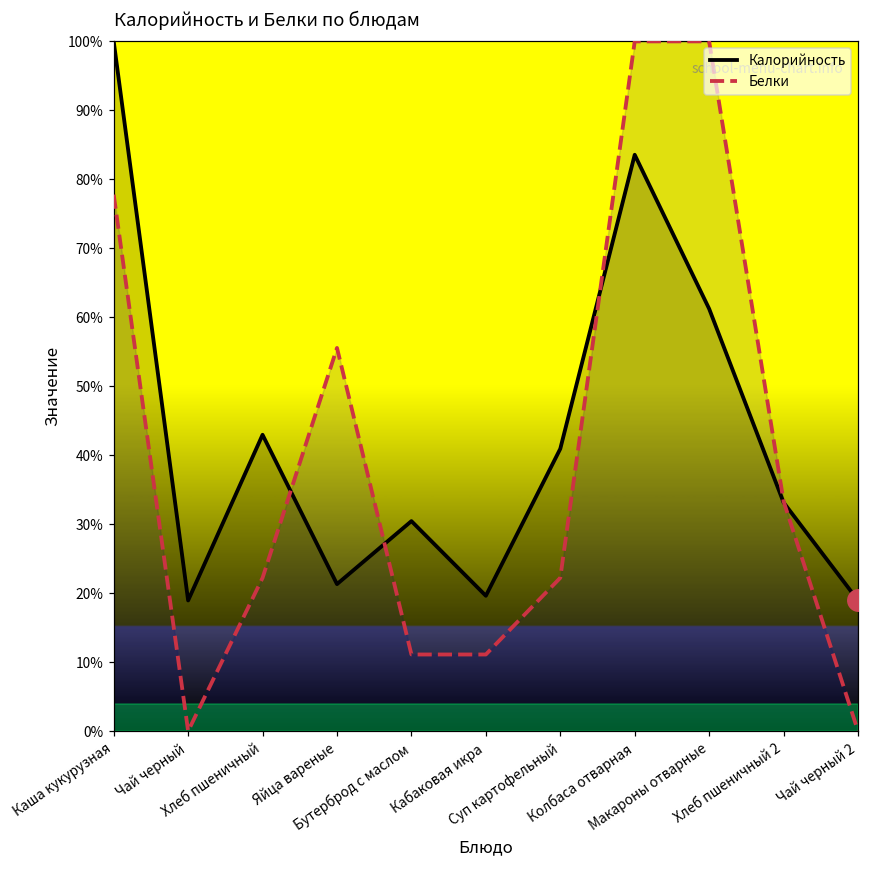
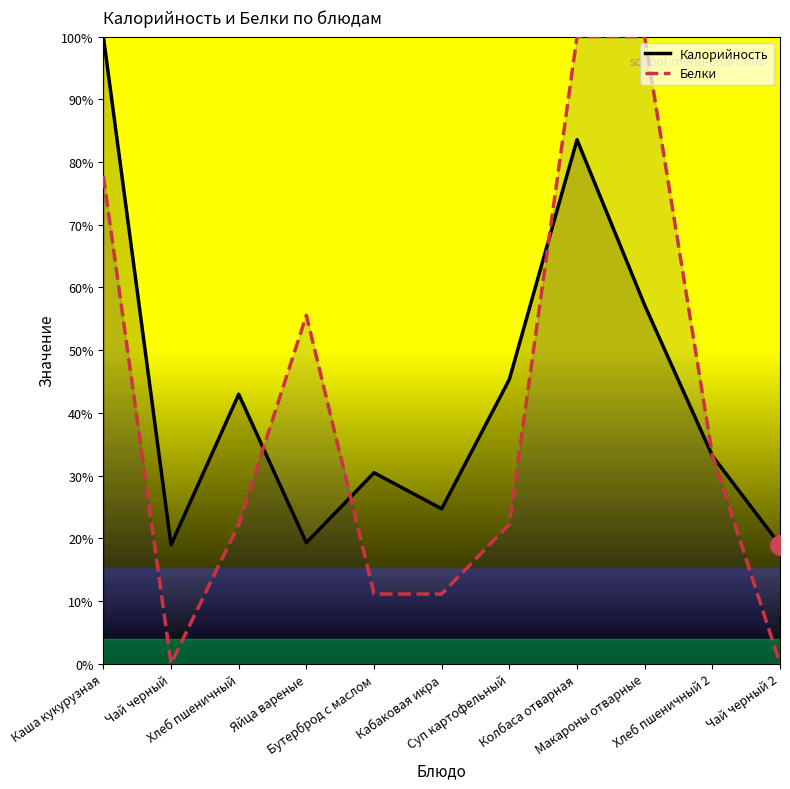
  {
    "Калорийность": {
      "Каша кукурузная": "100%",
      "Чай черный": "19%",
      "Хлеб пшеничный": "43%",
-     "Яйца вареные": "21%",
+     "Яйца вареные": "19%",
      "Бутерброд с маслом": "30%",
-     "Кабаковая икра": "20%",
-     "Суп картофельный": "41%",
+     "Кабаковая икра": "25%",
+     "Суп картофельный": "45%",
      "Колбаса отварная": "84%",
-     "Макароны отварные": "61%"
+     "Макароны отварные": "57%"
    }
  }
